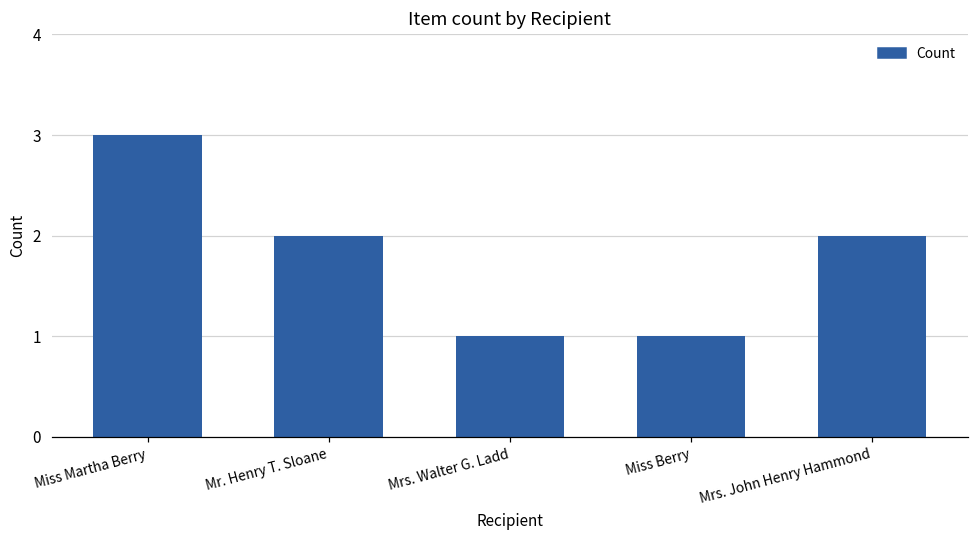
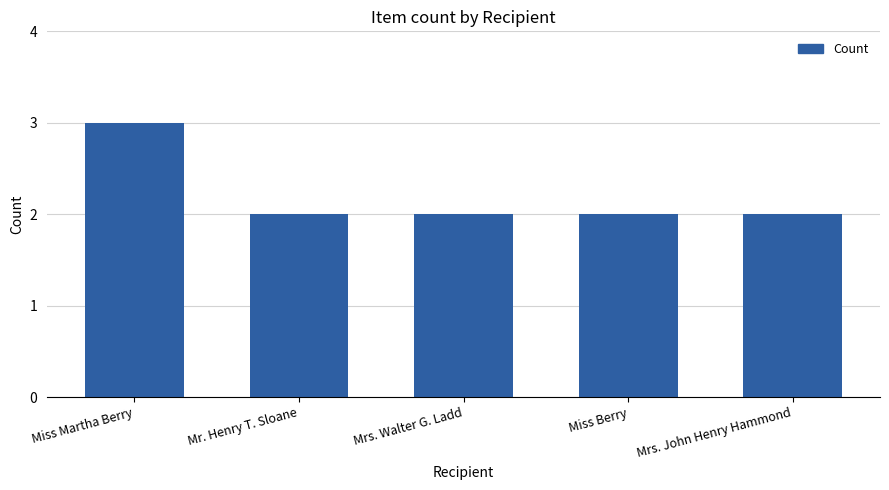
  {
    "Miss Martha Berry": 3,
    "Mr. Henry T. Sloane": 2,
-   "Mrs. Walter G. Ladd": 1,
-   "Miss Berry": 1,
+   "Mrs. Walter G. Ladd": 2,
+   "Miss Berry": 2,
    "Mrs. John Henry Hammond": 2
  }
